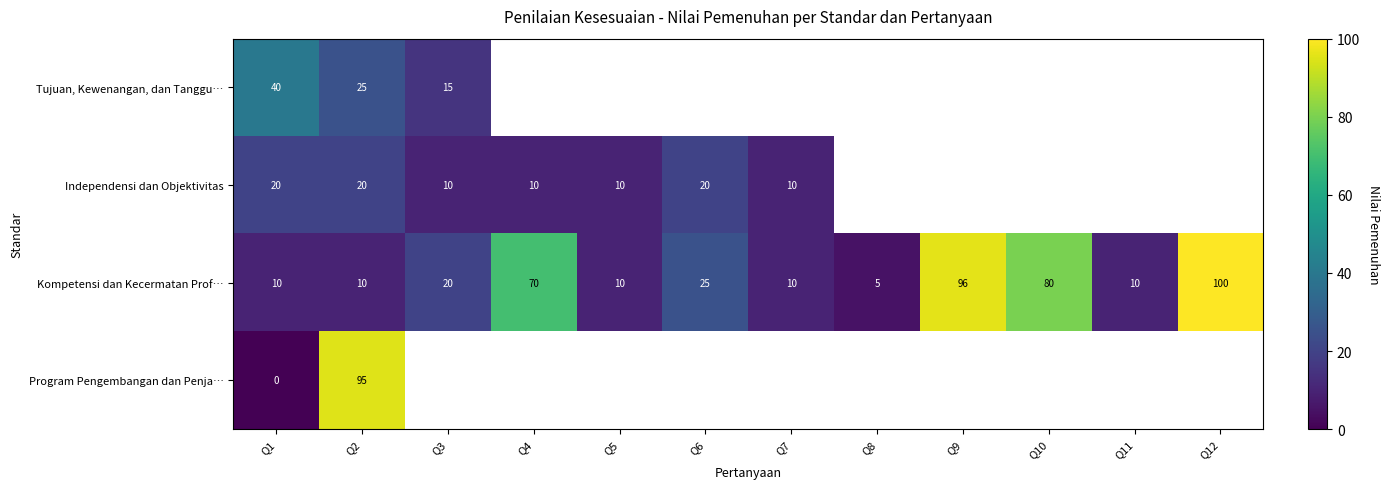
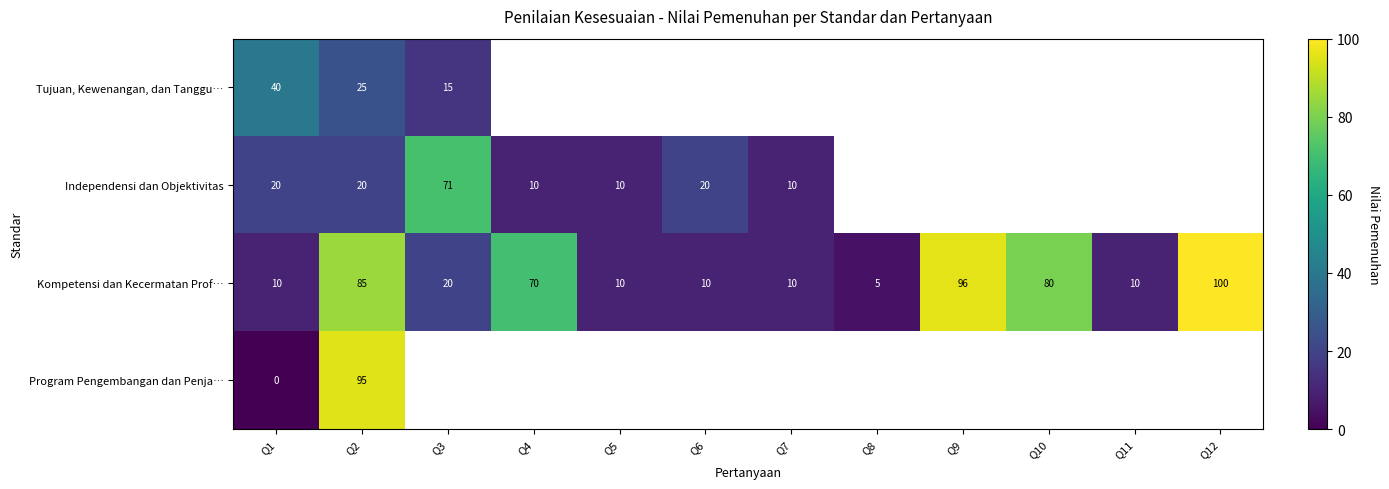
  {
    "Tujuan, Kewenangan, dan Tanggu…": {
      "Q1": 40,
      "Q2": 25,
      "Q3": 15
    },
    "Independensi dan Objektivitas": {
      "Q1": 20,
      "Q2": 20,
-     "Q3": 10,
+     "Q3": 71,
      "Q4": 10,
      "Q5": 10,
      "Q6": 20,
      "Q7": 10
    },
    "Kompetensi dan Kecermatan Prof…": {
      "Q1": 10,
-     "Q2": 10,
+     "Q2": 85,
      "Q3": 20,
      "Q4": 70,
      "Q5": 10,
-     "Q6": 25,
+     "Q6": 10,
      "Q7": 10,
      "Q8": 5,
      "Q9": 96,
      "Q10": 80,
      "Q11": 10,
      "Q12": 100
    },
    "Program Pengembangan dan Penja…": {
      "Q1": 0,
      "Q2": 95
    }
  }
